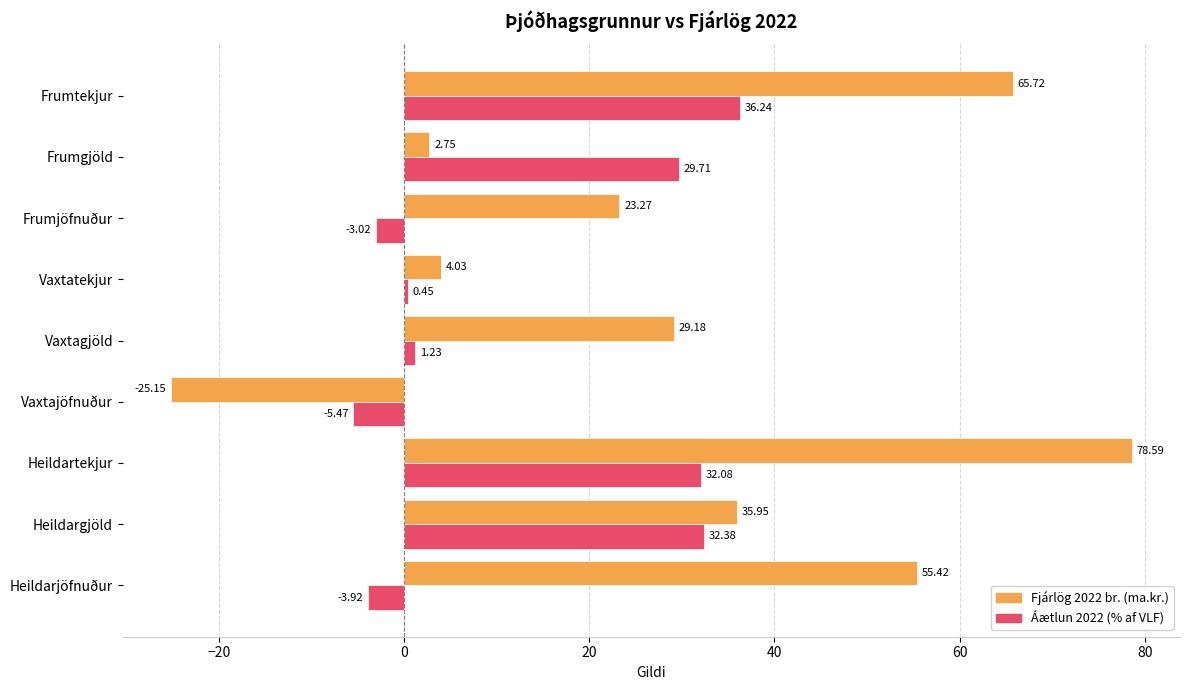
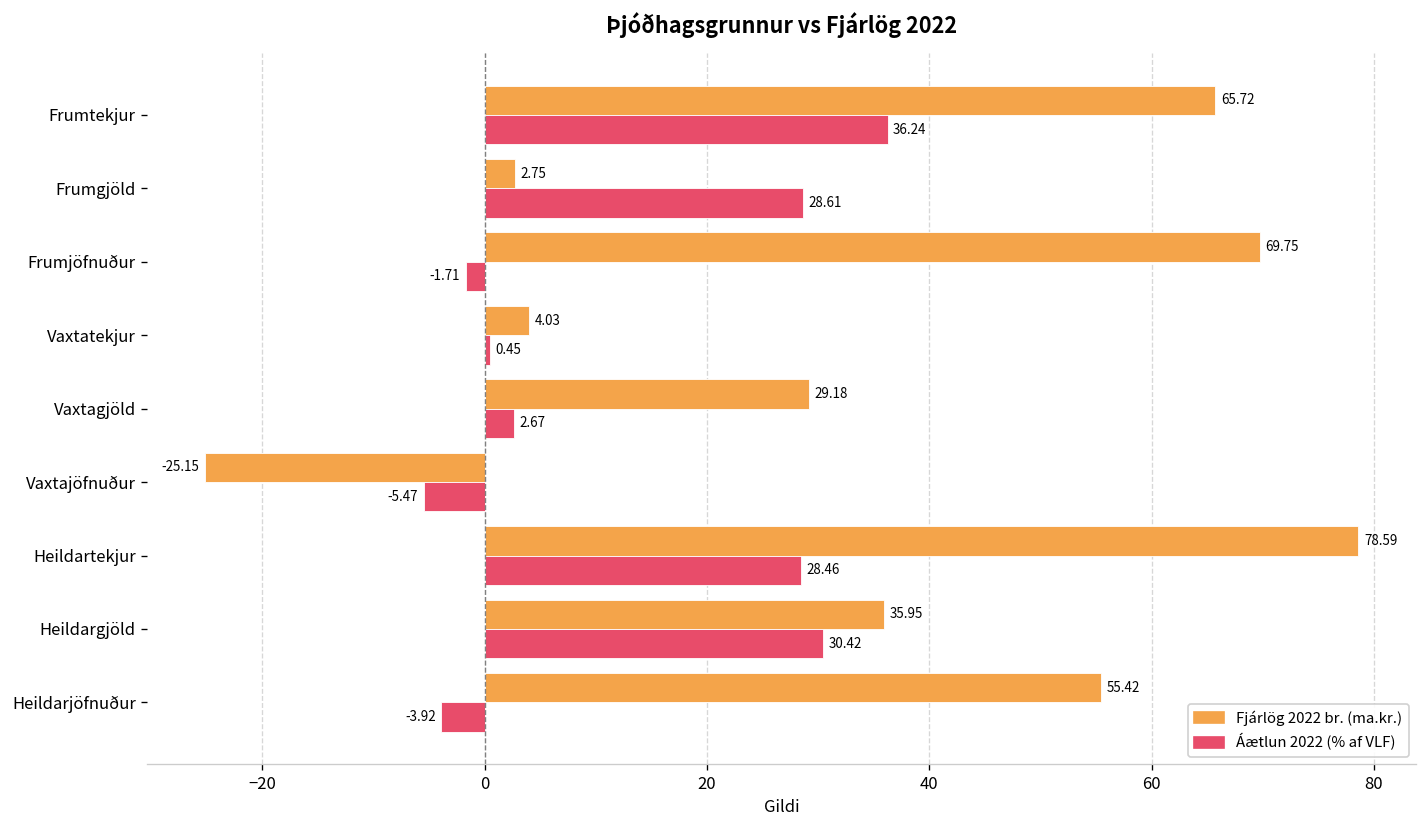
  {
    "Fjárlög 2022 br. (ma.kr.)": {
      "Frumtekjur": 65.72,
      "Frumgjöld": 2.75,
-     "Frumjöfnuður": 23.27,
+     "Frumjöfnuður": 69.75,
      "Vaxtatekjur": 4.03,
      "Vaxtagjöld": 29.18,
      "Vaxtajöfnuður": -25.15,
      "Heildartekjur": 78.59,
      "Heildargjöld": 35.95,
      "Heildarjöfnuður": 55.42
    },
    "Áætlun 2022 (% af VLF)": {
      "Frumtekjur": 36.24,
-     "Frumgjöld": 29.71,
-     "Frumjöfnuður": -3.02,
+     "Frumgjöld": 28.61,
+     "Frumjöfnuður": -1.71,
      "Vaxtatekjur": 0.45,
-     "Vaxtagjöld": 1.23,
+     "Vaxtagjöld": 2.67,
      "Vaxtajöfnuður": -5.47,
-     "Heildartekjur": 32.08,
-     "Heildargjöld": 32.38,
+     "Heildartekjur": 28.46,
+     "Heildargjöld": 30.42,
      "Heildarjöfnuður": -3.92
    }
  }
